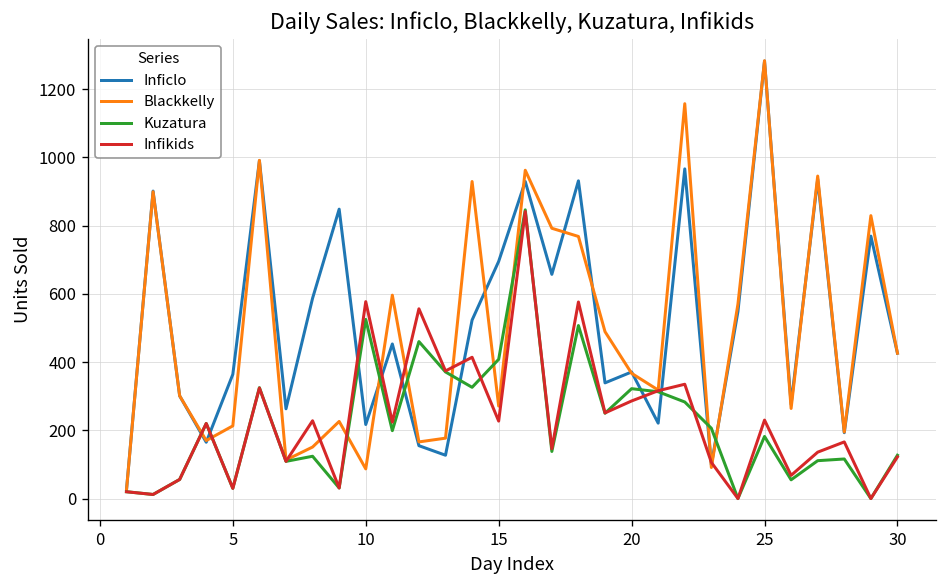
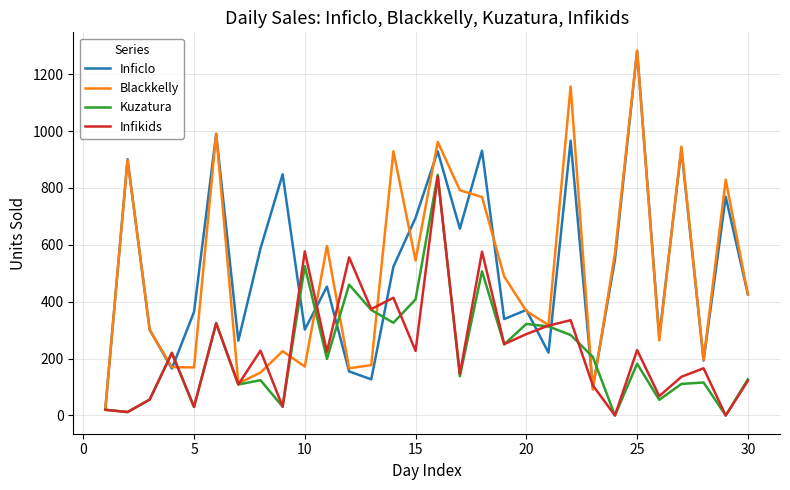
  {
    "Inficlo": {
      "5": 360,
-     "10": 220,
+     "10": 300,
      "15": 700
    },
    "Blackkelly": {
-     "5": 210,
-     "10": 90,
-     "15": 270
+     "5": 170,
+     "10": 170,
+     "15": 550
    },
    "Kuzatura": {
      "10": 530,
      "15": 410,
      "20": 320,
      "25": 180
    },
    "Infikids": {
      "10": 580,
      "15": 230,
      "20": 290,
      "25": 230
    }
  }
